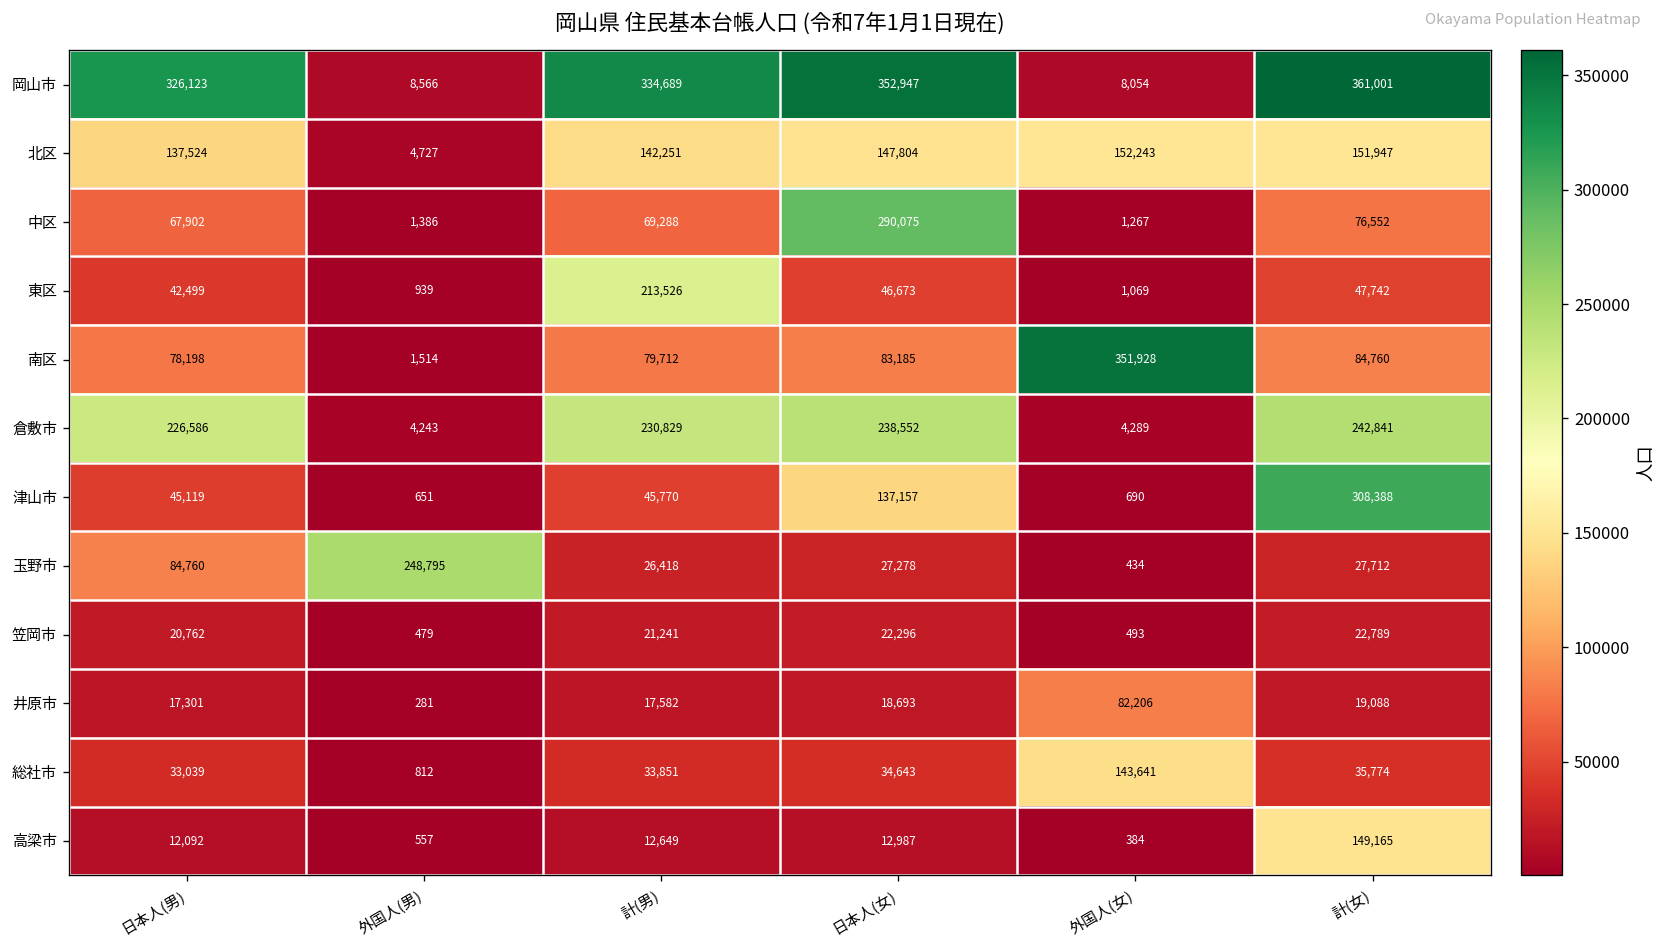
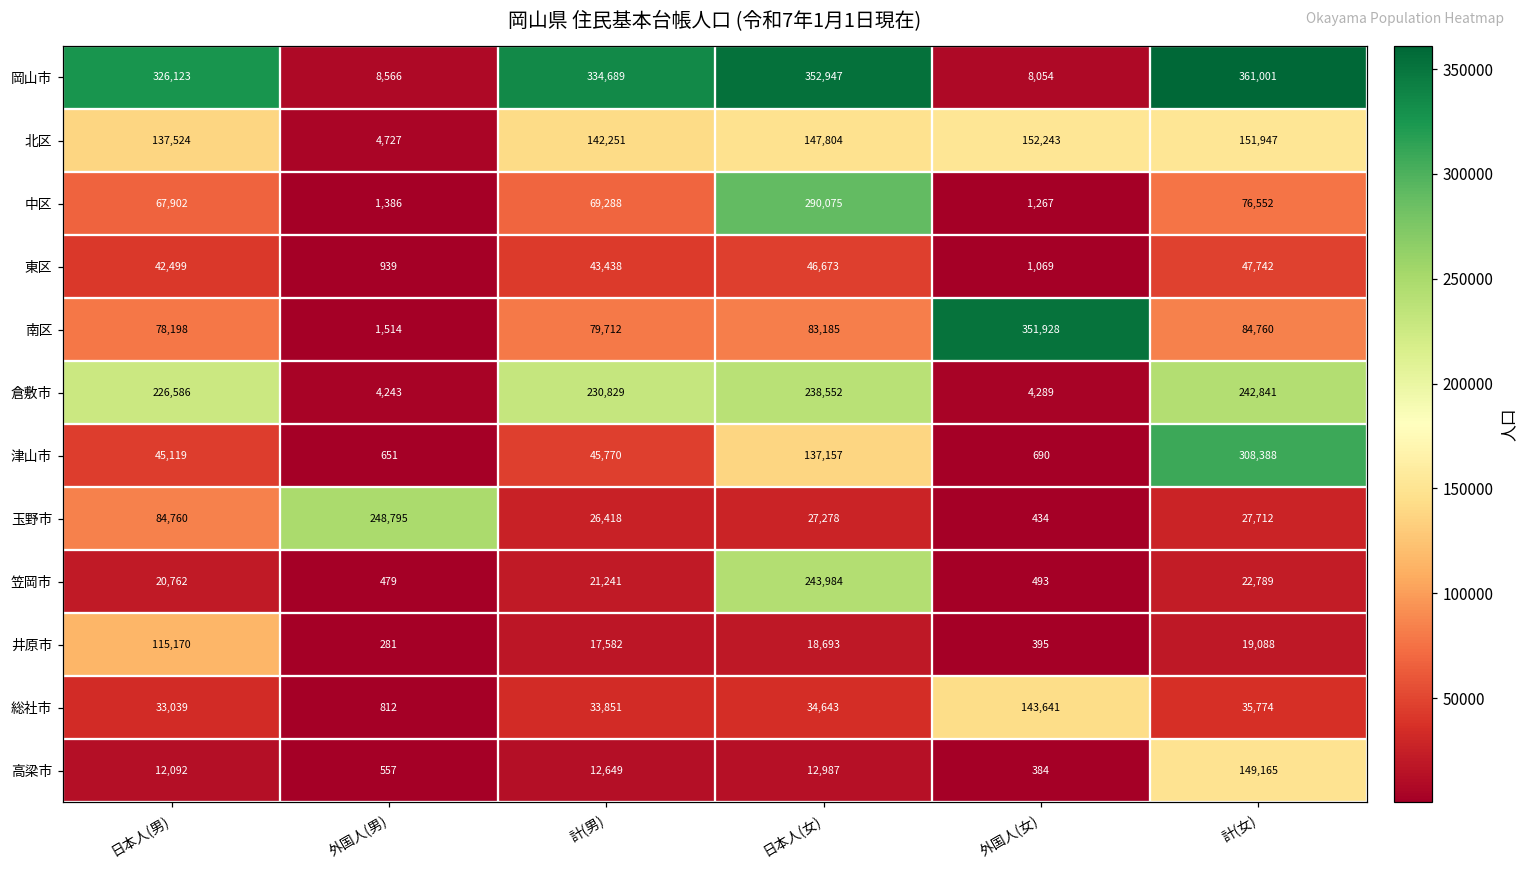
  {
    "岡山市": {
      "日本人(男)": "326,123",
      "外国人(男)": "8,566",
      "計(男)": "334,689",
      "日本人(女)": "352,947",
      "外国人(女)": "8,054",
      "計(女)": "361,001"
    },
    "北区": {
      "日本人(男)": "137,524",
      "外国人(男)": "4,727",
      "計(男)": "142,251",
      "日本人(女)": "147,804",
      "外国人(女)": "152,243",
      "計(女)": "151,947"
    },
    "中区": {
      "日本人(男)": "67,902",
      "外国人(男)": "1,386",
      "計(男)": "69,288",
      "日本人(女)": "290,075",
      "外国人(女)": "1,267",
      "計(女)": "76,552"
    },
    "東区": {
      "日本人(男)": "42,499",
      "外国人(男)": "939",
-     "計(男)": "213,526",
+     "計(男)": "43,438",
      "日本人(女)": "46,673",
      "外国人(女)": "1,069",
      "計(女)": "47,742"
    },
    "南区": {
      "日本人(男)": "78,198",
      "外国人(男)": "1,514",
      "計(男)": "79,712",
      "日本人(女)": "83,185",
      "外国人(女)": "351,928",
      "計(女)": "84,760"
    },
    "倉敷市": {
      "日本人(男)": "226,586",
      "外国人(男)": "4,243",
      "計(男)": "230,829",
      "日本人(女)": "238,552",
      "外国人(女)": "4,289",
      "計(女)": "242,841"
    },
    "津山市": {
      "日本人(男)": "45,119",
      "外国人(男)": "651",
      "計(男)": "45,770",
      "日本人(女)": "137,157",
      "外国人(女)": "690",
      "計(女)": "308,388"
    },
    "玉野市": {
      "日本人(男)": "84,760",
      "外国人(男)": "248,795",
      "計(男)": "26,418",
      "日本人(女)": "27,278",
      "外国人(女)": "434",
      "計(女)": "27,712"
    },
    "笠岡市": {
      "日本人(男)": "20,762",
      "外国人(男)": "479",
      "計(男)": "21,241",
-     "日本人(女)": "22,296",
+     "日本人(女)": "243,984",
      "外国人(女)": "493",
      "計(女)": "22,789"
    },
    "井原市": {
-     "日本人(男)": "17,301",
+     "日本人(男)": "115,170",
      "外国人(男)": "281",
      "計(男)": "17,582",
      "日本人(女)": "18,693",
-     "外国人(女)": "82,206",
+     "外国人(女)": "395",
      "計(女)": "19,088"
    },
    "総社市": {
      "日本人(男)": "33,039",
      "外国人(男)": "812",
      "計(男)": "33,851",
      "日本人(女)": "34,643",
      "外国人(女)": "143,641",
      "計(女)": "35,774"
    },
    "高梁市": {
      "日本人(男)": "12,092",
      "外国人(男)": "557",
      "計(男)": "12,649",
      "日本人(女)": "12,987",
      "外国人(女)": "384",
      "計(女)": "149,165"
    }
  }
